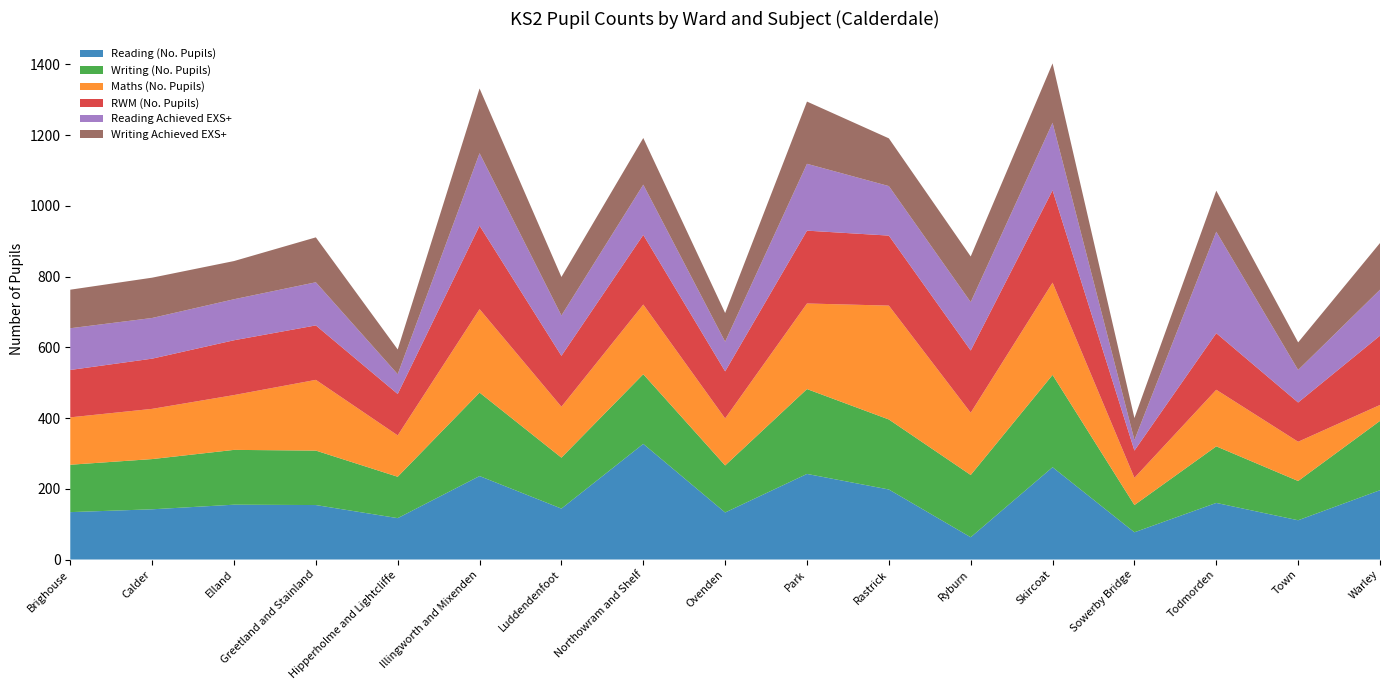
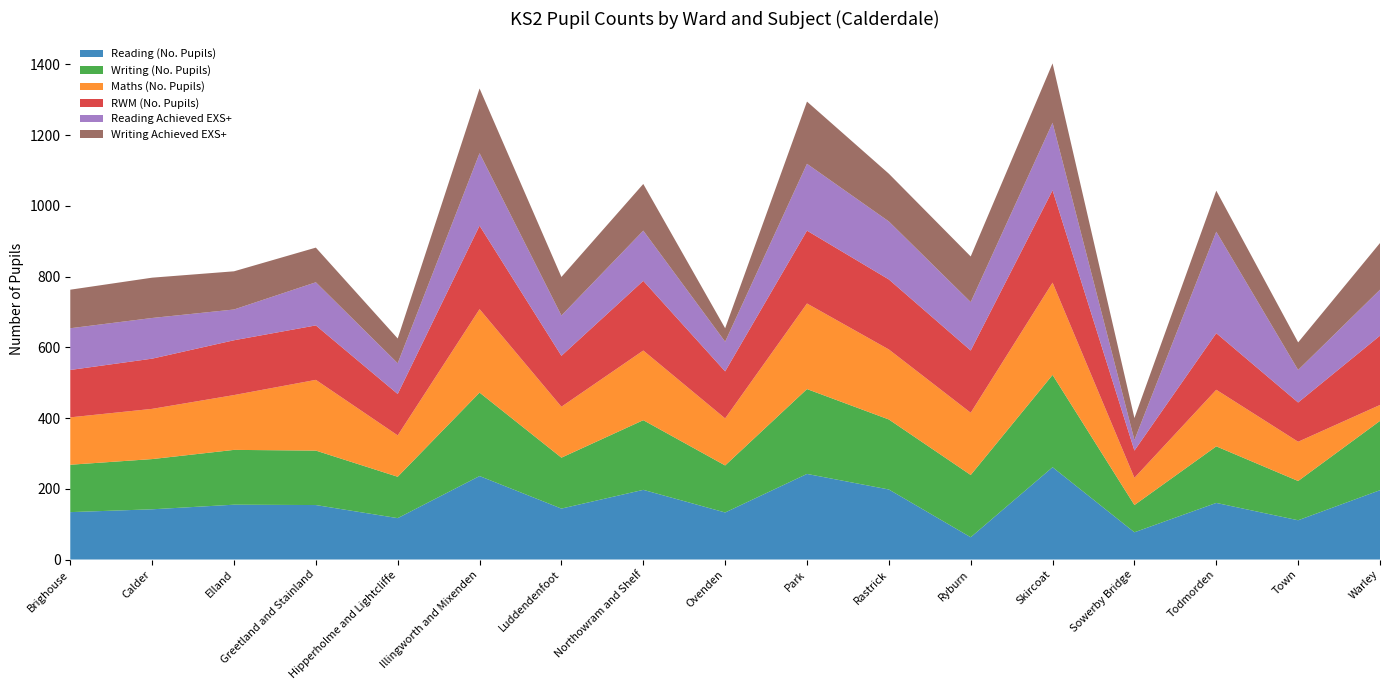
  {
    "Reading (No. Pupils)": {
      "Brighouse": 130,
      "Calder": 140,
      "Elland": 160,
      "Greetland and Stainland": 150,
      "Hipperholme and Lightcliffe": 120,
      "Illingworth and Mixenden": 240,
      "Luddendenfoot": 140,
-     "Northowram and Shelf": 330,
+     "Northowram and Shelf": 200,
      "Ovenden": 130,
      "Park": 240,
      "Rastrick": 200,
      "Ryburn": 60,
      "Skircoat": 260,
      "Sowerby Bridge": 80,
      "Todmorden": 160,
      "Town": 110,
      "Warley": 200
    },
    "Writing (No. Pupils)": {
      "Brighouse": 130,
      "Calder": 140,
      "Elland": 160,
      "Greetland and Stainland": 150,
      "Hipperholme and Lightcliffe": 120,
      "Illingworth and Mixenden": 240,
      "Luddendenfoot": 140,
      "Northowram and Shelf": 200,
      "Ovenden": 130,
      "Park": 240,
      "Rastrick": 200,
      "Ryburn": 180,
      "Skircoat": 260,
      "Sowerby Bridge": 80,
      "Todmorden": 160,
      "Town": 110,
      "Warley": 200
    },
    "Maths (No. Pupils)": {
      "Brighouse": 130,
      "Calder": 140,
      "Elland": 160,
      "Greetland and Stainland": 200,
      "Hipperholme and Lightcliffe": 120,
      "Illingworth and Mixenden": 240,
      "Luddendenfoot": 140,
      "Northowram and Shelf": 200,
      "Ovenden": 130,
      "Park": 240,
-     "Rastrick": 320,
+     "Rastrick": 200,
      "Ryburn": 180,
      "Skircoat": 260,
      "Sowerby Bridge": 80,
      "Todmorden": 160,
      "Town": 110,
      "Warley": 50
    },
    "RWM (No. Pupils)": {
      "Brighouse": 130,
      "Calder": 140,
      "Elland": 160,
      "Greetland and Stainland": 150,
      "Hipperholme and Lightcliffe": 120,
      "Illingworth and Mixenden": 240,
      "Luddendenfoot": 140,
      "Northowram and Shelf": 200,
      "Ovenden": 130,
      "Park": 210,
      "Rastrick": 200,
      "Ryburn": 180,
      "Skircoat": 260,
      "Sowerby Bridge": 80,
      "Todmorden": 160,
      "Town": 110,
      "Warley": 200
    },
    "Reading Achieved EXS+": {
      "Brighouse": 120,
      "Calder": 120,
-     "Elland": 120,
+     "Elland": 90,
      "Greetland and Stainland": 120,
-     "Hipperholme and Lightcliffe": 60,
+     "Hipperholme and Lightcliffe": 90,
      "Illingworth and Mixenden": 210,
      "Luddendenfoot": 110,
      "Northowram and Shelf": 140,
      "Ovenden": 80,
      "Park": 190,
-     "Rastrick": 140,
+     "Rastrick": 160,
      "Ryburn": 140,
      "Skircoat": 190,
      "Sowerby Bridge": 30,
      "Todmorden": 290,
      "Town": 90,
      "Warley": 130
    },
    "Writing Achieved EXS+": {
      "Brighouse": 110,
      "Calder": 110,
      "Elland": 110,
-     "Greetland and Stainland": 130,
+     "Greetland and Stainland": 100,
      "Hipperholme and Lightcliffe": 70,
      "Illingworth and Mixenden": 180,
      "Luddendenfoot": 110,
      "Northowram and Shelf": 130,
-     "Ovenden": 80,
+     "Ovenden": 40,
      "Park": 180,
      "Rastrick": 140,
      "Ryburn": 130,
      "Skircoat": 170,
      "Sowerby Bridge": 60,
      "Todmorden": 120,
      "Town": 80,
      "Warley": 130
    }
  }
